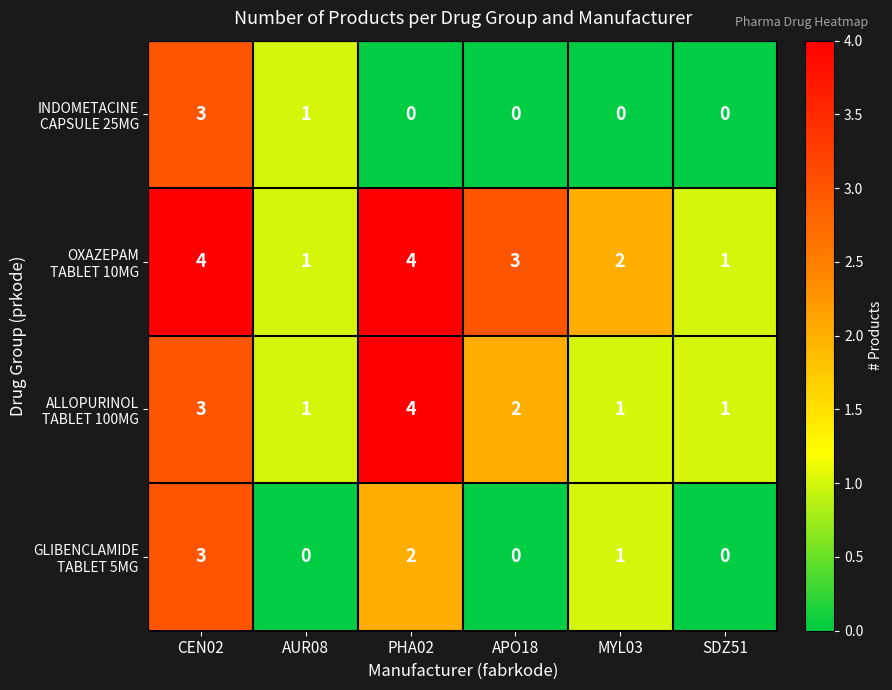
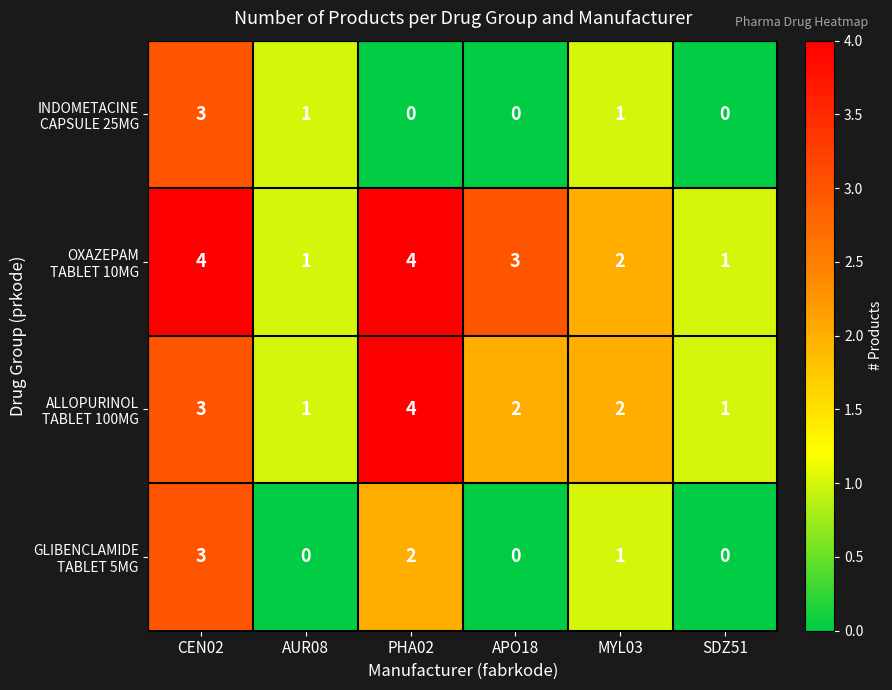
  {
    "INDOMETACINE CAPSULE 25MG": {
      "CEN02": 3,
      "AUR08": 1,
      "PHA02": 0,
      "APO18": 0,
-     "MYL03": 0,
+     "MYL03": 1,
      "SDZ51": 0
    },
    "OXAZEPAM TABLET 10MG": {
      "CEN02": 4,
      "AUR08": 1,
      "PHA02": 4,
      "APO18": 3,
      "MYL03": 2,
      "SDZ51": 1
    },
    "ALLOPURINOL TABLET 100MG": {
      "CEN02": 3,
      "AUR08": 1,
      "PHA02": 4,
      "APO18": 2,
-     "MYL03": 1,
+     "MYL03": 2,
      "SDZ51": 1
    },
    "GLIBENCLAMIDE TABLET 5MG": {
      "CEN02": 3,
      "AUR08": 0,
      "PHA02": 2,
      "APO18": 0,
      "MYL03": 1,
      "SDZ51": 0
    }
  }
